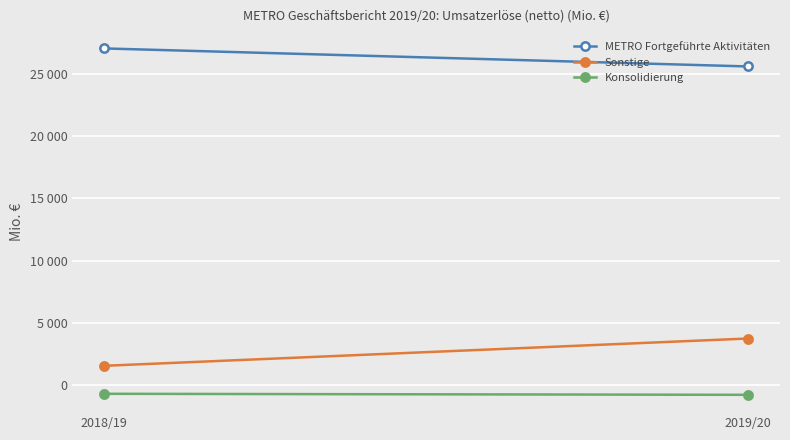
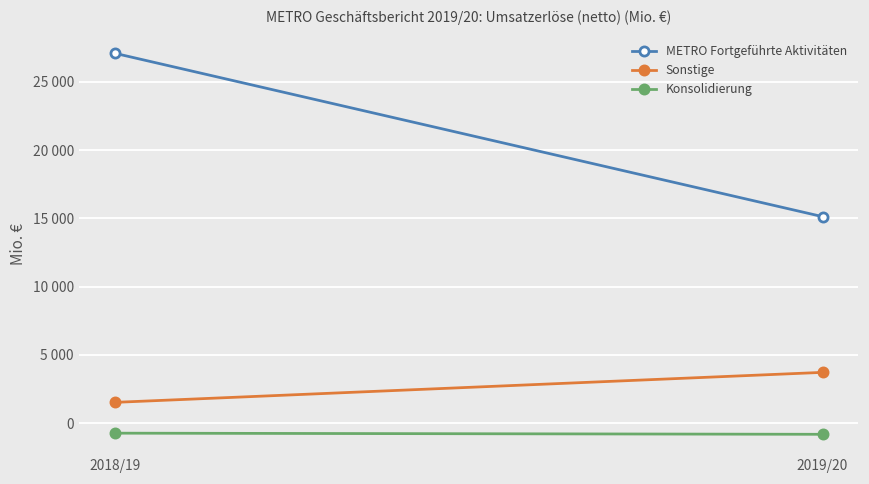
  {
    "METRO Fortgeführte Aktivitäten": {
      "2018/19": 27100,
-     "2019/20": 25600
+     "2019/20": 15100
    },
    "Sonstige": {
      "2018/19": 1500,
      "2019/20": 3700
    },
    "Konsolidierung": {
      "2018/19": -700,
      "2019/20": -800
    }
  }
